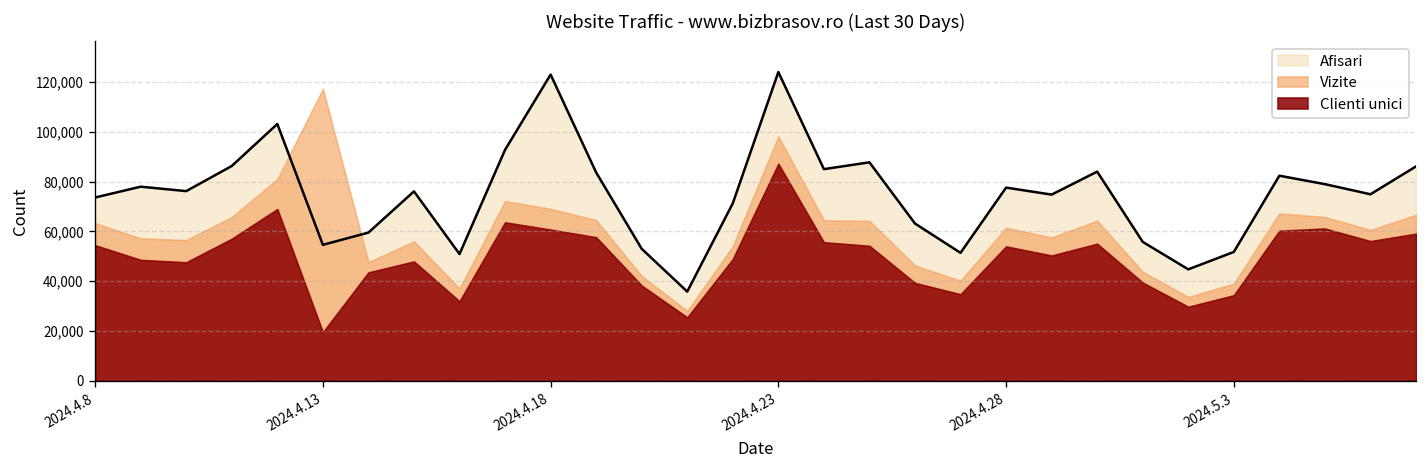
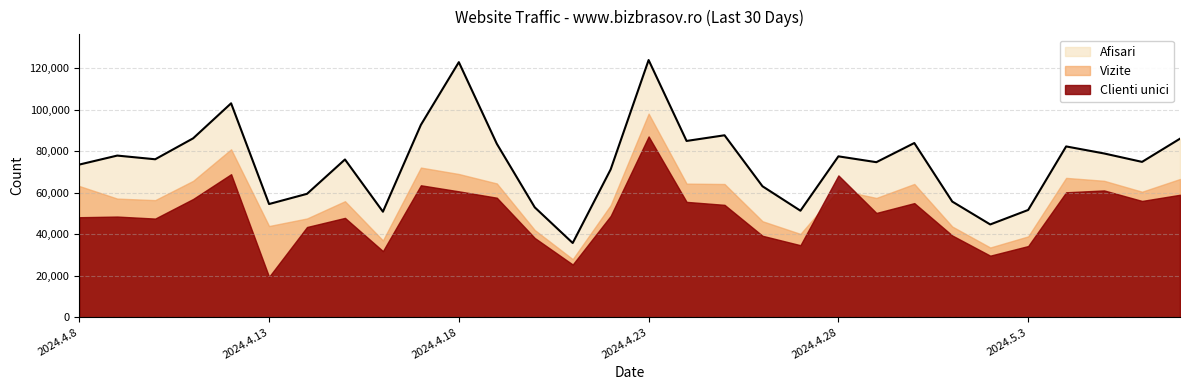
  {
    "Afisari": {
      "2024.4.8": "74,000",
      "2024.4.13": "55,000",
      "2024.4.18": "123,000",
      "2024.4.23": "124,000",
      "2024.4.28": "78,000",
      "2024.5.3": "52,000"
    },
    "Vizite": {
      "2024.4.8": "63,000",
-     "2024.4.13": "117,000",
+     "2024.4.13": "44,000",
      "2024.4.18": "69,000",
      "2024.4.23": "98,000",
      "2024.4.28": "61,000",
      "2024.5.3": "39,000"
    },
    "Clienti unici": {
-     "2024.4.8": "54,000",
+     "2024.4.8": "48,000",
      "2024.4.13": "19,000",
      "2024.4.18": "61,000",
      "2024.4.23": "87,000",
-     "2024.4.28": "54,000",
+     "2024.4.28": "68,000",
      "2024.5.3": "34,000"
    }
  }
